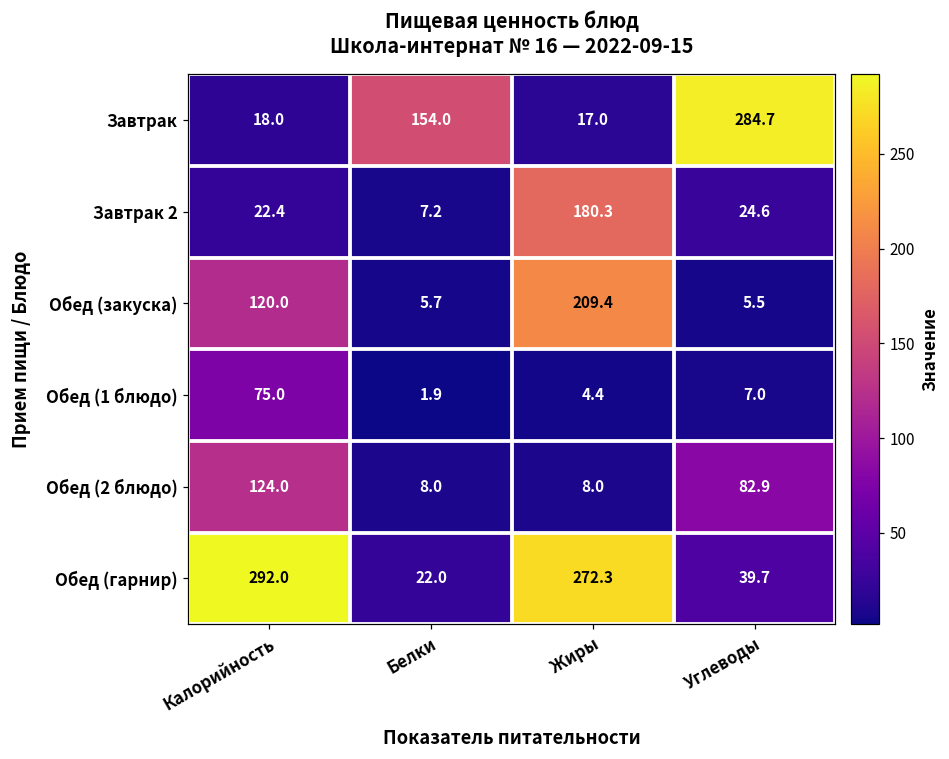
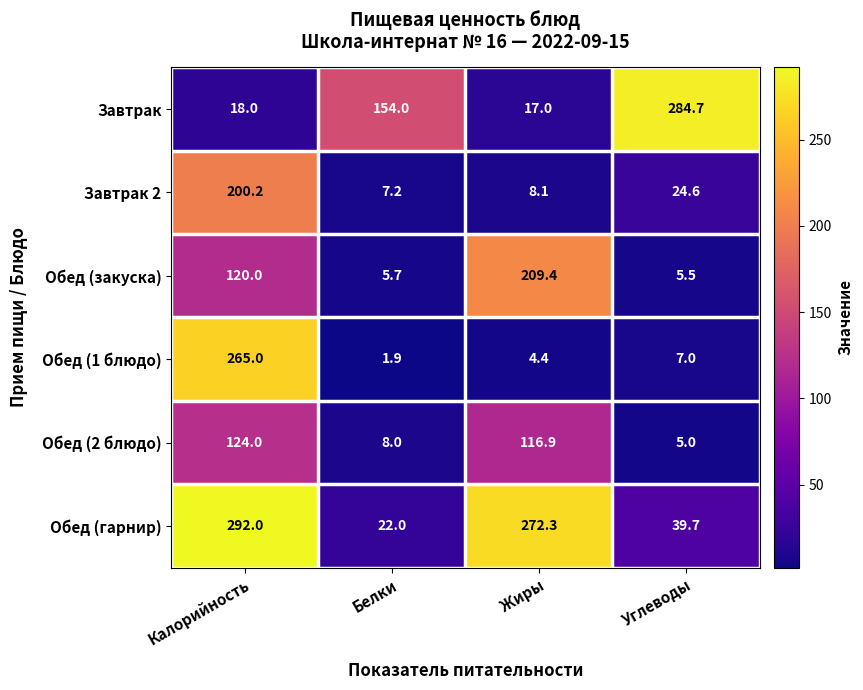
  {
    "Завтрак": {
      "Калорийность": 18.0,
      "Белки": 154.0,
      "Жиры": 17.0,
      "Углеводы": 284.7
    },
    "Завтрак 2": {
-     "Калорийность": 22.4,
+     "Калорийность": 200.2,
      "Белки": 7.2,
-     "Жиры": 180.3,
+     "Жиры": 8.1,
      "Углеводы": 24.6
    },
    "Обед (закуска)": {
      "Калорийность": 120.0,
      "Белки": 5.7,
      "Жиры": 209.4,
      "Углеводы": 5.5
    },
    "Обед (1 блюдо)": {
-     "Калорийность": 75.0,
+     "Калорийность": 265.0,
      "Белки": 1.9,
      "Жиры": 4.4,
      "Углеводы": 7.0
    },
    "Обед (2 блюдо)": {
      "Калорийность": 124.0,
      "Белки": 8.0,
-     "Жиры": 8.0,
-     "Углеводы": 82.9
+     "Жиры": 116.9,
+     "Углеводы": 5.0
    },
    "Обед (гарнир)": {
      "Калорийность": 292.0,
      "Белки": 22.0,
      "Жиры": 272.3,
      "Углеводы": 39.7
    }
  }
